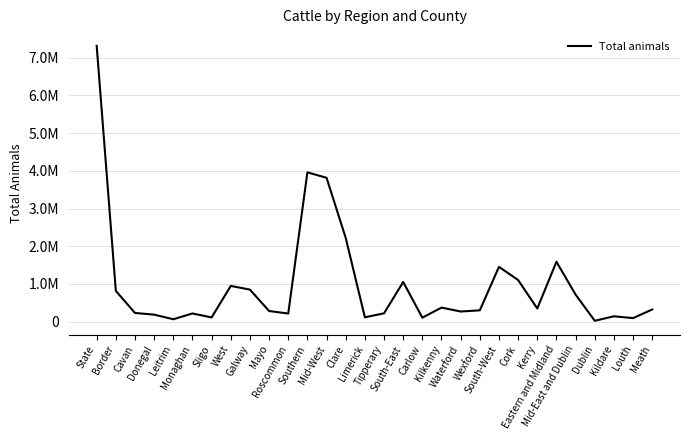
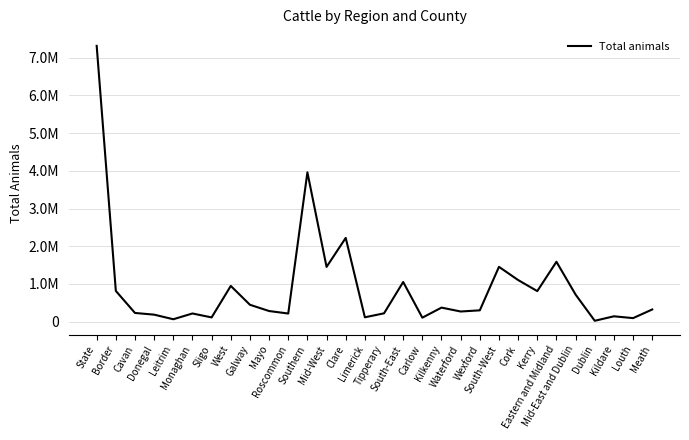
  {
    "State": 7300000,
    "Border": 800000,
    "Cavan": 200000,
    "Donegal": 200000,
    "Leitrim": 100000,
    "Monaghan": 200000,
    "Sligo": 100000,
    "West": 900000,
-   "Galway": 900000,
+   "Galway": 400000,
    "Mayo": 300000,
    "Roscommon": 200000,
    "Southern": 4000000,
-   "Mid-West": 3800000,
+   "Mid-West": 1500000,
    "Clare": 2200000,
    "Limerick": 100000,
    "Tipperary": 200000,
    "South-East": 1100000,
    "Carlow": 100000,
    "Kilkenny": 400000,
    "Waterford": 300000,
    "Wexford": 300000,
    "South-West": 1500000,
    "Cork": 1100000,
-   "Kerry": 300000,
+   "Kerry": 800000,
    "Eastern and Midland": 1600000,
    "Mid-East and Dublin": 700000,
    "Dublin": 0,
    "Kildare": 100000,
    "Louth": 100000,
    "Meath": 300000
  }
